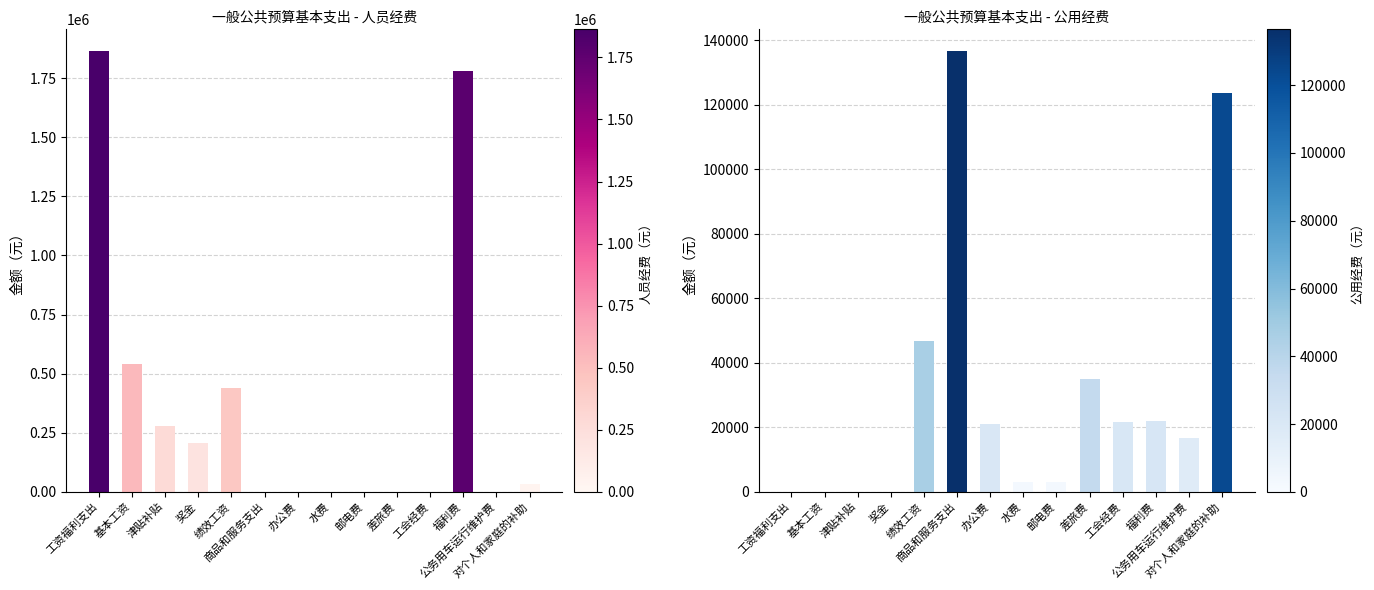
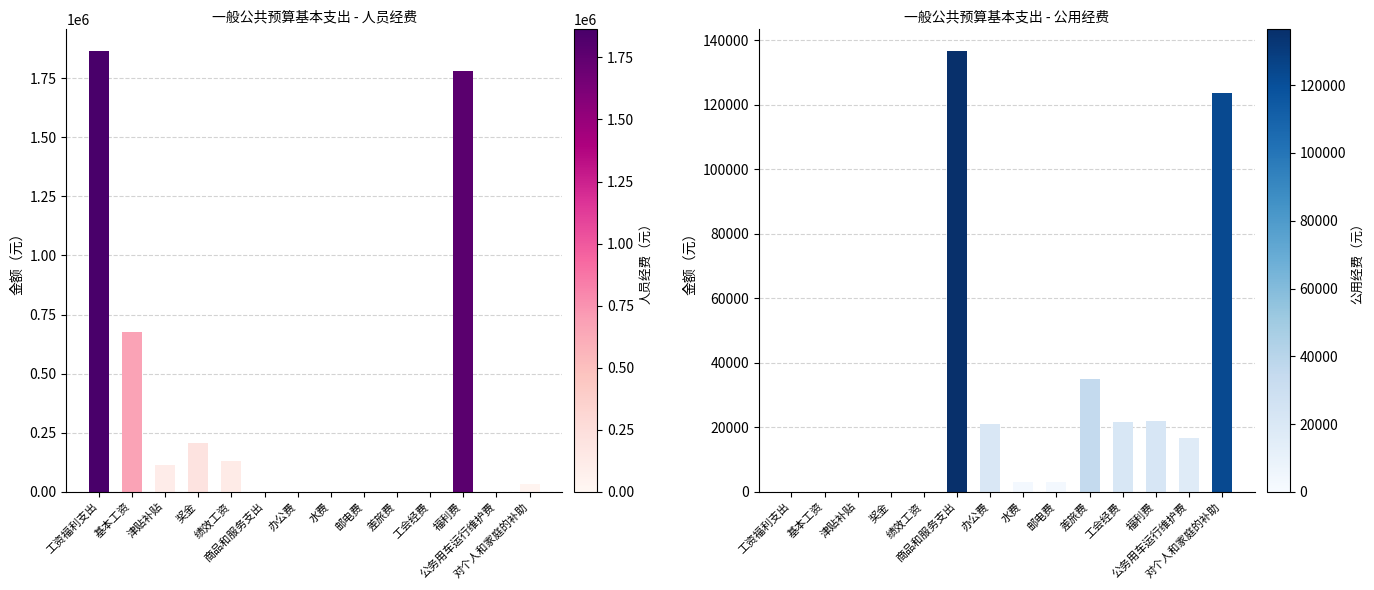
  {
    "一般公共预算基本支出 - 人员经费": {
      "工资福利支出": 1860000,
-     "基本工资": 540000,
-     "津贴补贴": 280000,
+     "基本工资": 680000,
+     "津贴补贴": 110000,
      "奖金": 210000,
-     "绩效工资": 440000,
+     "绩效工资": 130000,
      "商品和服务支出": 0,
      "办公费": 0,
      "水费": 0,
      "邮电费": 0,
      "差旅费": 0,
      "工会经费": 0,
      "福利费": 1780000,
      "公务用车运行维护费": 0,
      "对个人和家庭的补助": 30000
    },
    "一般公共预算基本支出 - 公用经费": {
      "工资福利支出": 0,
      "基本工资": 0,
      "津贴补贴": 0,
      "奖金": 0,
-     "绩效工资": 47000,
+     "绩效工资": 0,
      "商品和服务支出": 136000,
      "办公费": 21000,
      "水费": 3000,
      "邮电费": 3000,
      "差旅费": 35000,
      "工会经费": 22000,
      "福利费": 22000,
      "公务用车运行维护费": 17000,
      "对个人和家庭的补助": 124000
    }
  }
